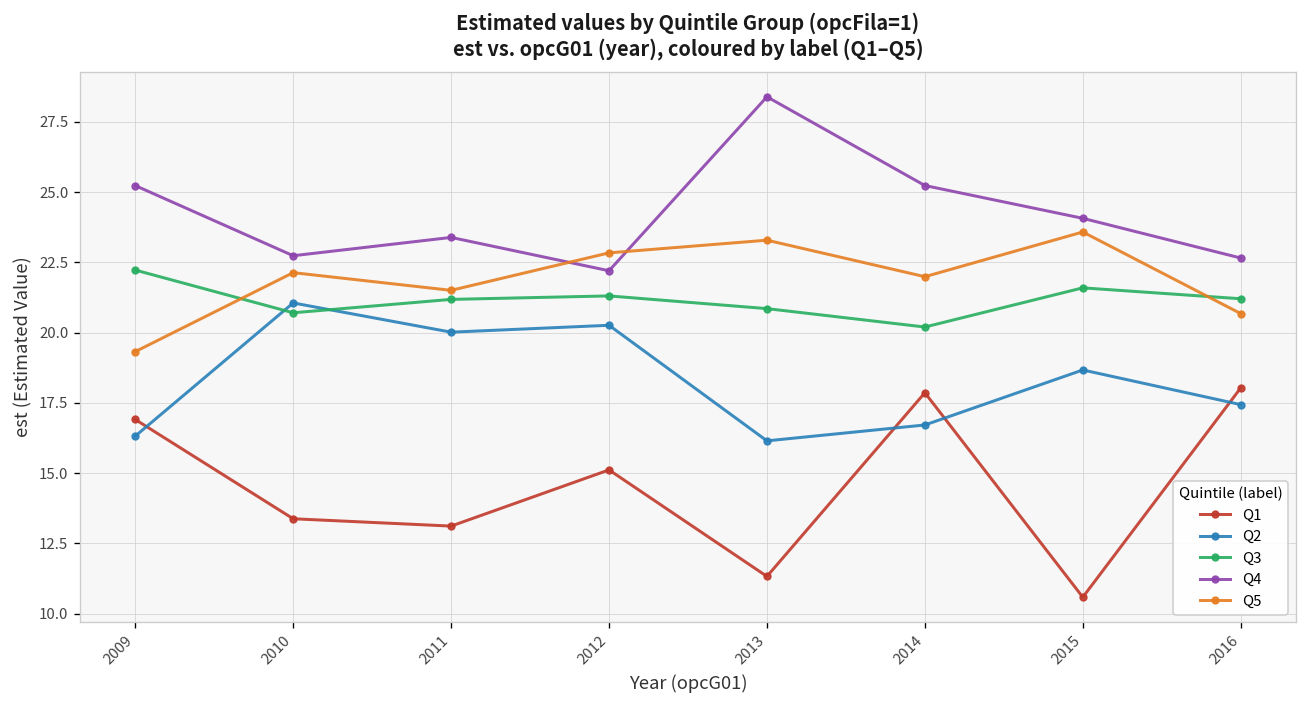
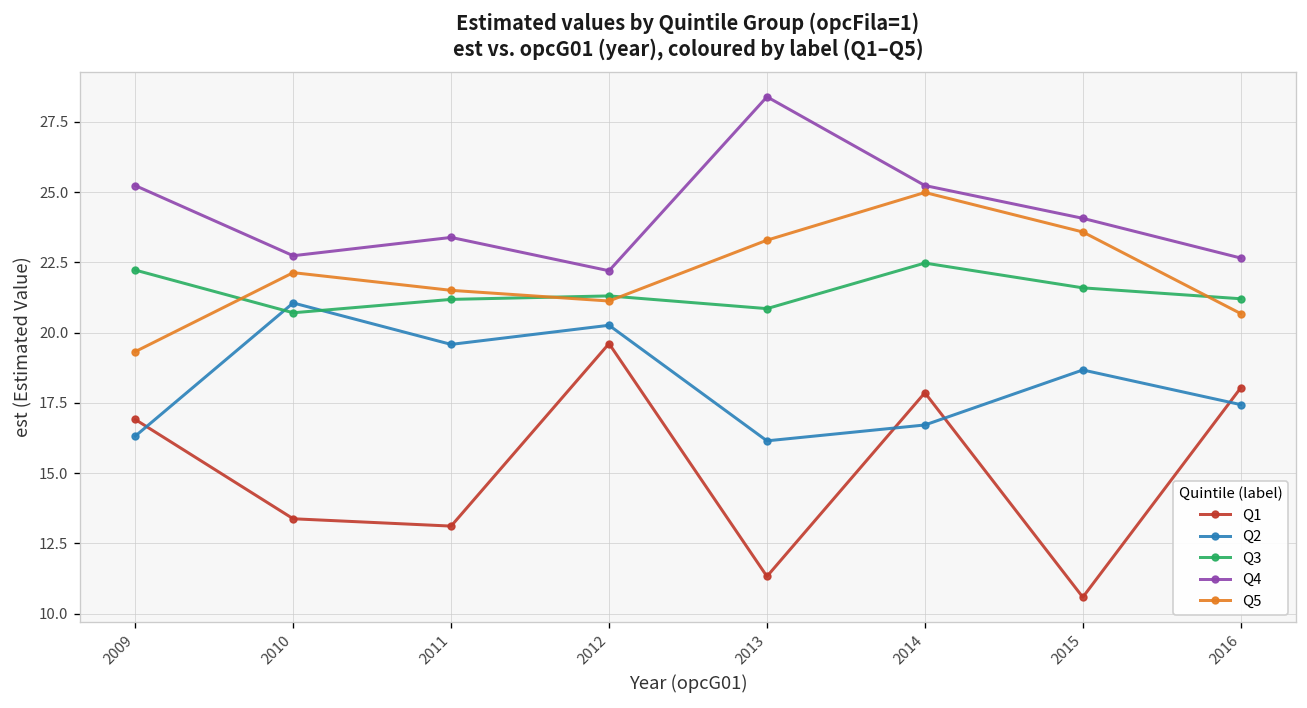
  {
    "Q1": {
      "2009": 16.9,
      "2010": 13.4,
      "2011": 13.1,
-     "2012": 15.1,
+     "2012": 19.6,
      "2013": 11.3,
      "2014": 17.9,
      "2015": 10.6,
      "2016": 18.0
    },
    "Q2": {
      "2009": 16.3,
      "2010": 21.1,
-     "2011": 20.0,
+     "2011": 19.6,
      "2012": 20.3,
      "2013": 16.1,
      "2014": 16.7,
      "2015": 18.7,
      "2016": 17.4
    },
    "Q3": {
      "2009": 22.2,
      "2010": 20.7,
      "2011": 21.2,
      "2012": 21.3,
      "2013": 20.9,
-     "2014": 20.2,
+     "2014": 22.5,
      "2015": 21.6,
      "2016": 21.2
    },
    "Q4": {
      "2009": 25.2,
      "2010": 22.7,
      "2011": 23.4,
      "2012": 22.2,
      "2013": 28.4,
      "2014": 25.2,
      "2015": 24.1,
      "2016": 22.7
    },
    "Q5": {
      "2009": 19.3,
      "2010": 22.1,
      "2011": 21.5,
-     "2012": 22.8,
+     "2012": 21.1,
      "2013": 23.3,
-     "2014": 22.0,
+     "2014": 25.0,
      "2015": 23.6,
      "2016": 20.7
    }
  }
